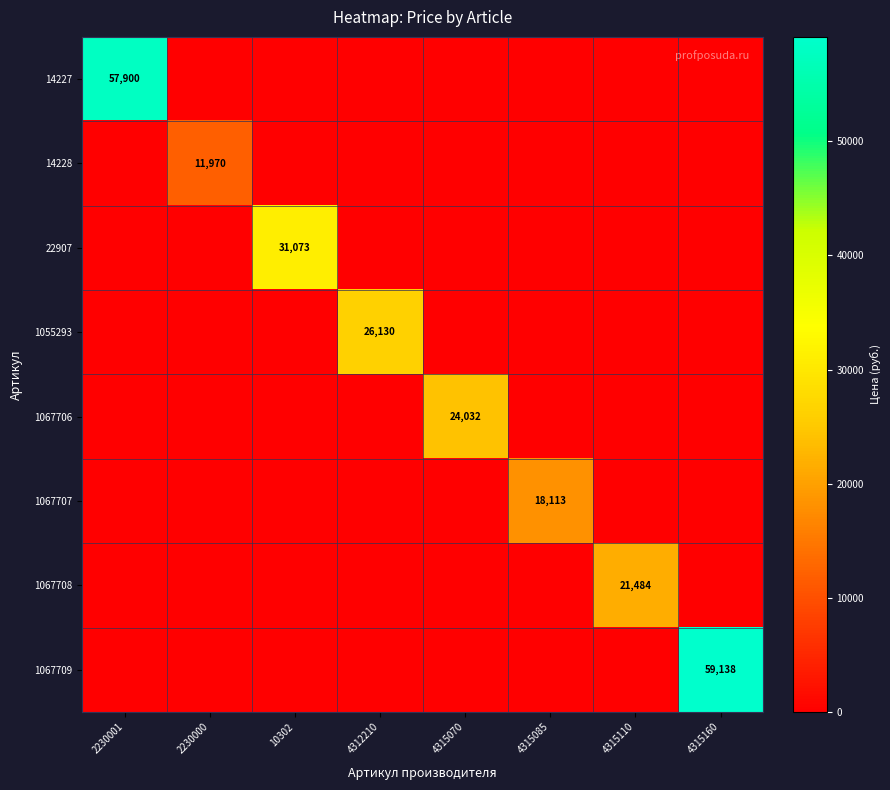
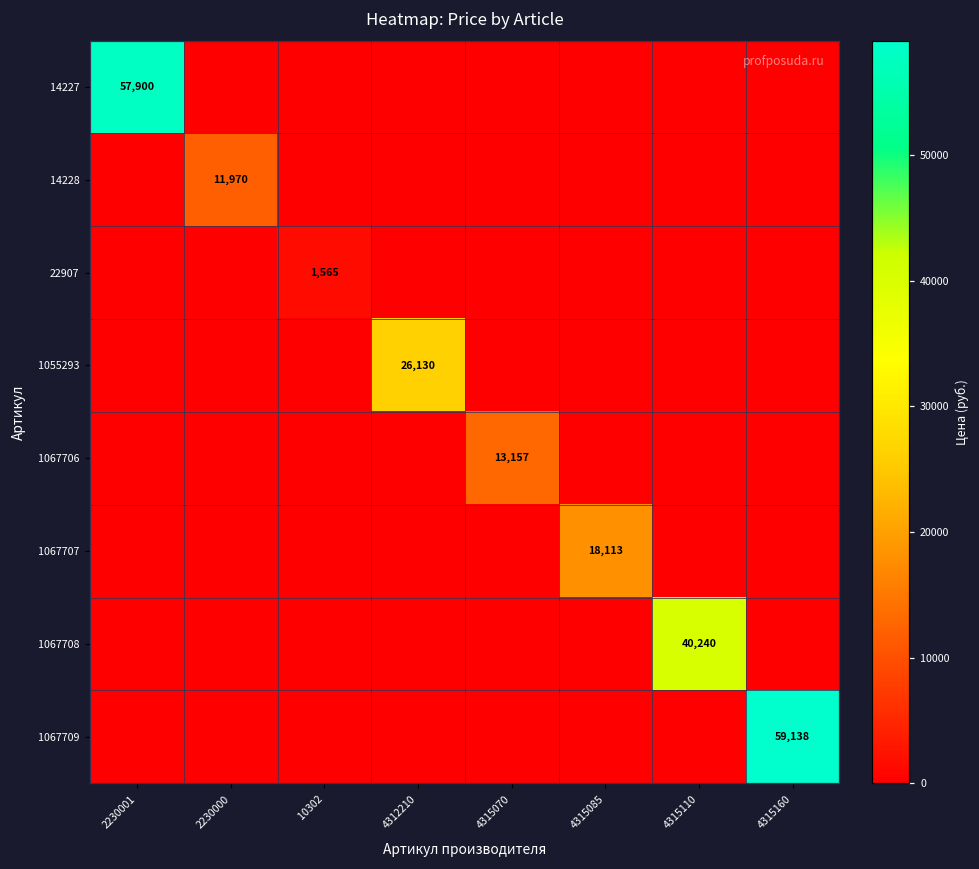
  {
    "14227": {
      "2230001": "57,900"
    },
    "14228": {
      "2230000": "11,970"
    },
    "22907": {
-     "10302": "31,073"
+     "10302": "1,565"
    },
    "1055293": {
      "4312210": "26,130"
    },
    "1067706": {
-     "4315070": "24,032"
+     "4315070": "13,157"
    },
    "1067707": {
      "4315085": "18,113"
    },
    "1067708": {
-     "4315110": "21,484"
+     "4315110": "40,240"
    },
    "1067709": {
      "4315160": "59,138"
    }
  }
